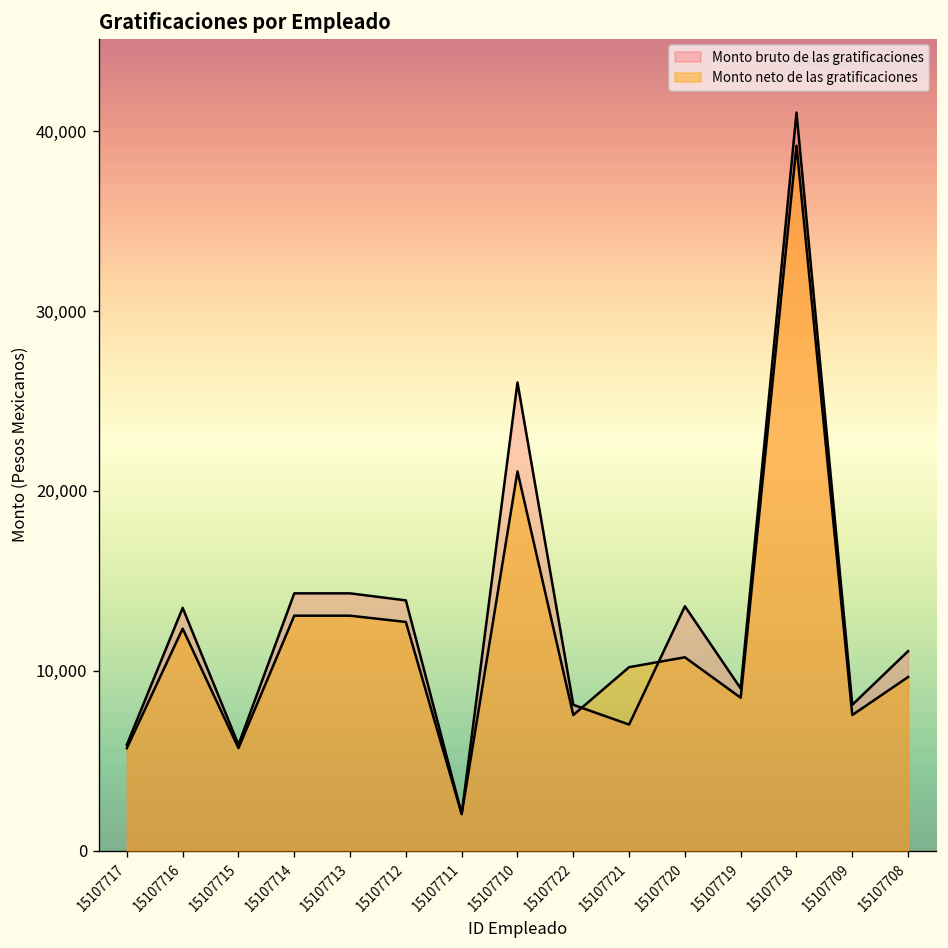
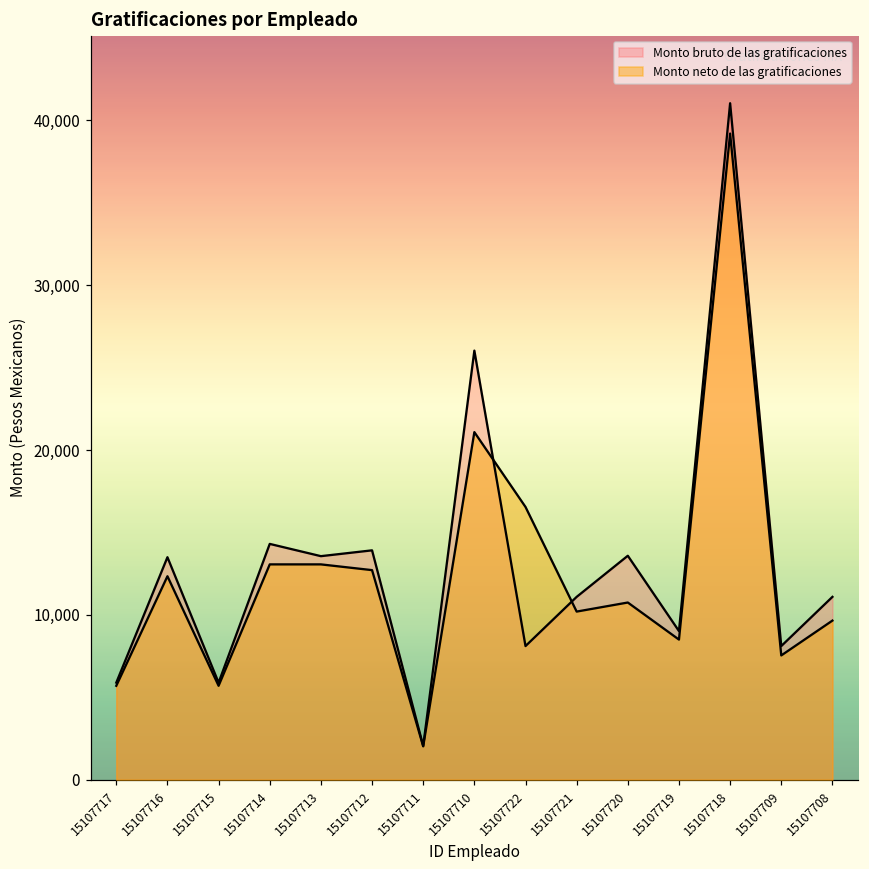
  {
    "Monto bruto de las gratificaciones": {
      "15107717": "5,900",
      "15107716": "13,500",
      "15107715": "5,900",
      "15107714": "14,300",
-     "15107713": "14,300",
+     "15107713": "13,600",
      "15107712": "13,900",
      "15107710": "26,000",
      "15107722": "8,100",
-     "15107721": "7,000",
+     "15107721": "11,100",
      "15107720": "13,600",
      "15107719": "9,000",
      "15107718": "41,000",
      "15107709": "8,100",
      "15107708": "11,100"
    },
    "Monto neto de las gratificaciones": {
      "15107717": "5,700",
      "15107716": "12,300",
      "15107715": "5,700",
      "15107714": "13,100",
      "15107713": "13,100",
      "15107712": "12,700",
      "15107710": "21,100",
-     "15107722": "7,500",
+     "15107722": "16,500",
      "15107721": "10,200",
      "15107720": "10,700",
      "15107719": "8,500",
      "15107718": "39,200",
      "15107709": "7,500",
      "15107708": "9,700"
    }
  }
